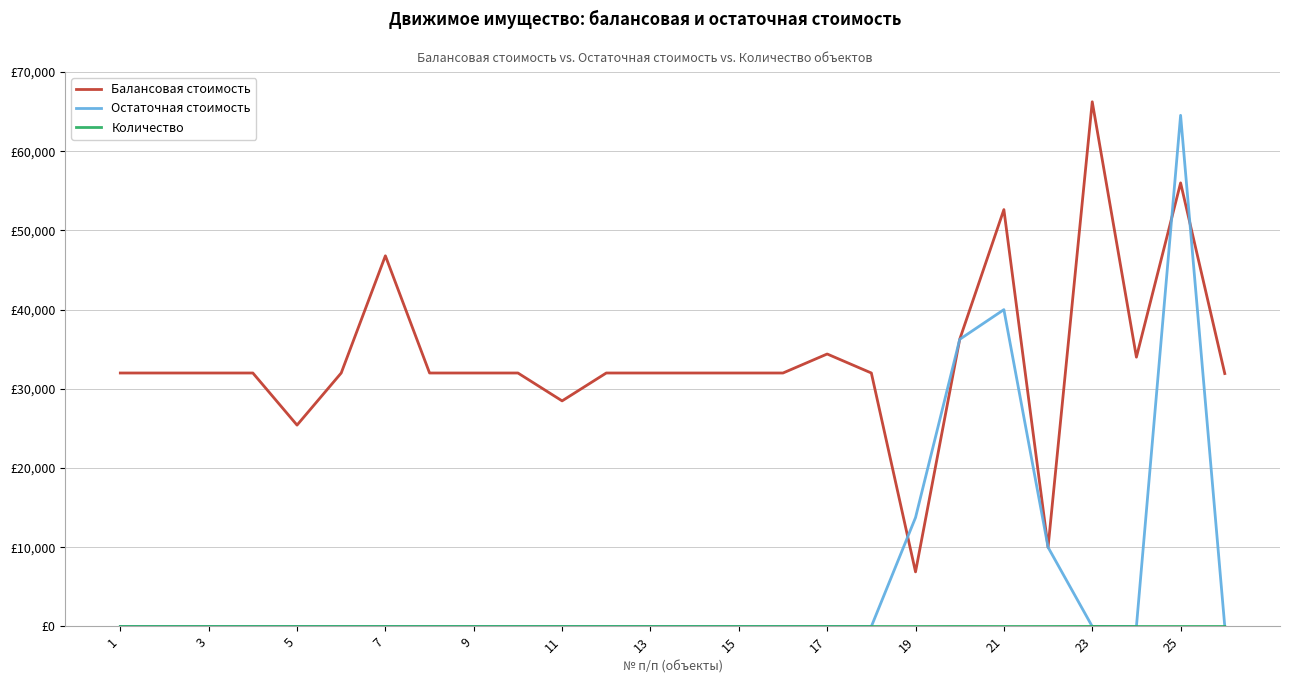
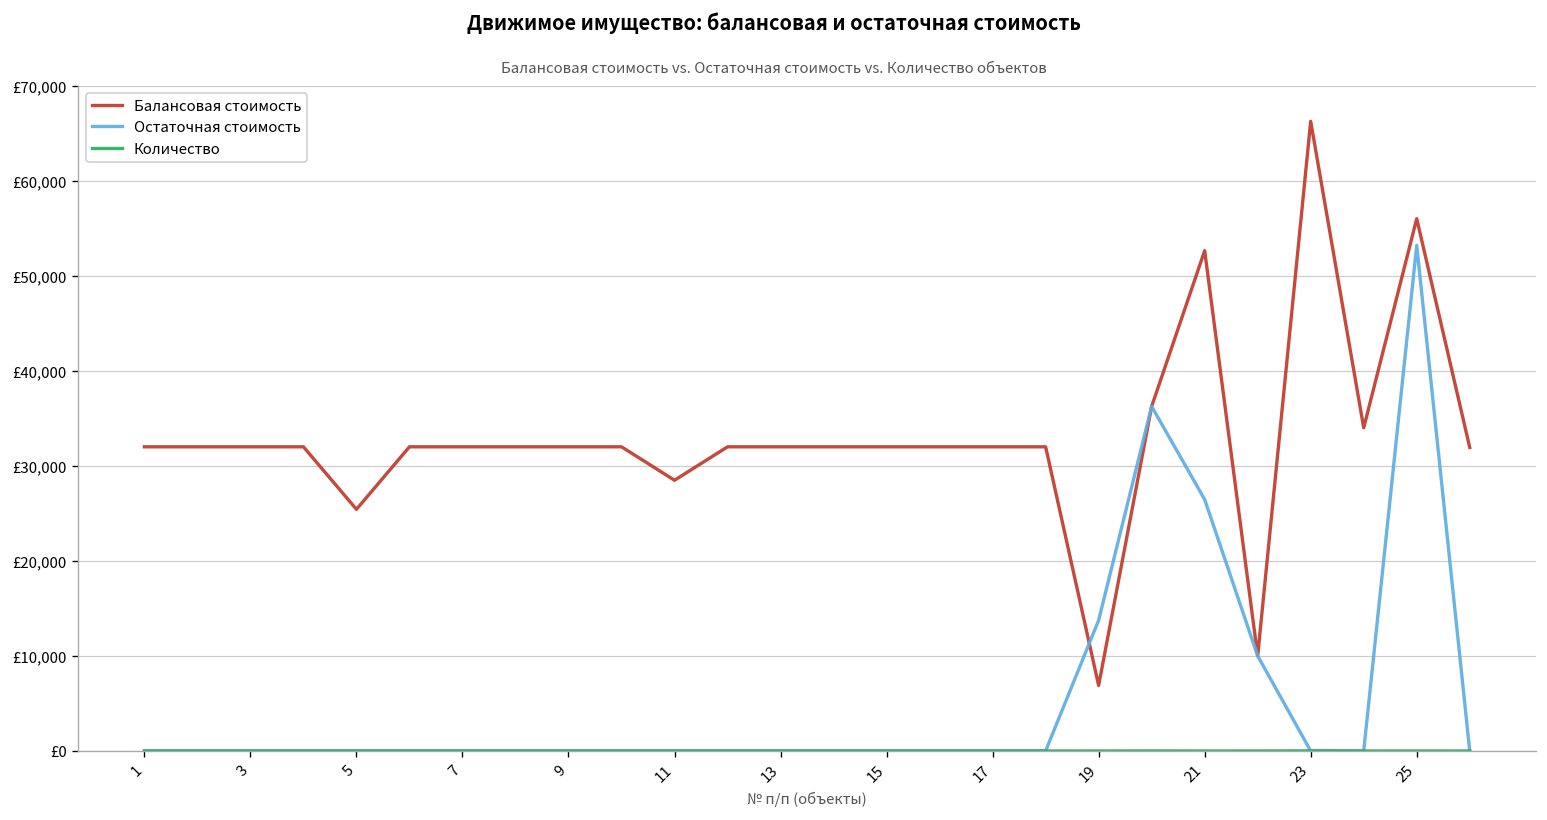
  {
    "Балансовая стоимость": {
      "1": "£32,000",
      "3": "£32,000",
      "5": "£25,000",
-     "7": "£47,000",
+     "7": "£32,000",
      "9": "£32,000",
      "11": "£28,000",
      "13": "£32,000",
      "15": "£32,000",
-     "17": "£34,000",
+     "17": "£32,000",
      "19": "£7,000",
      "21": "£53,000",
      "23": "£66,000",
      "25": "£56,000"
    },
    "Остаточная стоимость": {
      "19": "£14,000",
-     "21": "£40,000",
-     "25": "£65,000"
+     "21": "£26,000",
+     "25": "£53,000"
    },
    "Количество": {
      "19": "£0",
      "21": "£0",
      "25": "£0"
    }
  }
